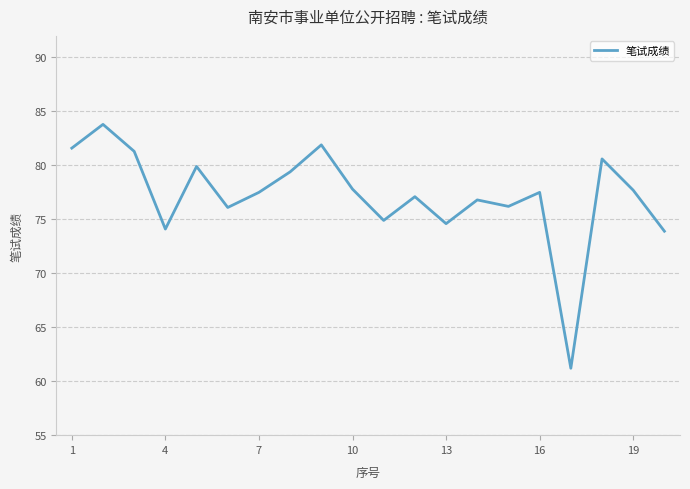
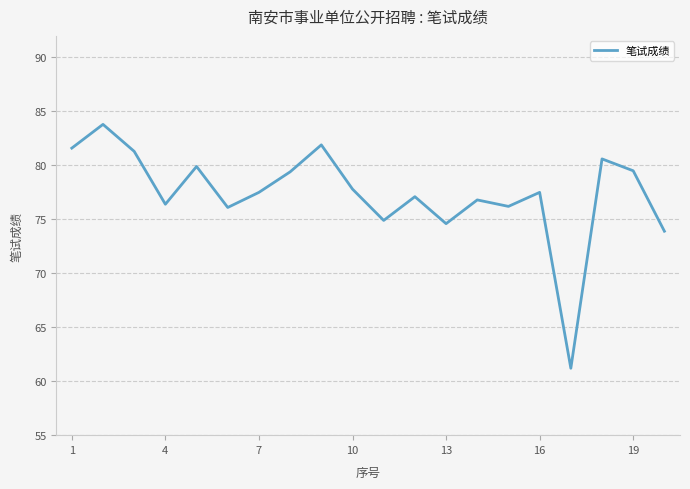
  {
    "1": 81.6,
-   "4": 74.1,
+   "4": 76.4,
    "7": 77.5,
    "10": 77.8,
    "13": 74.6,
    "16": 77.5,
-   "19": 77.7
+   "19": 79.5
  }
